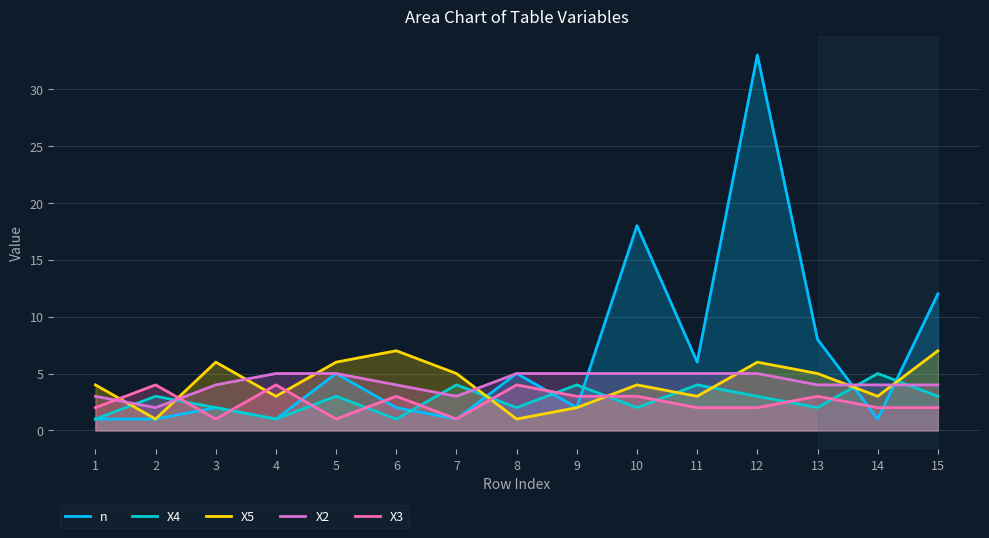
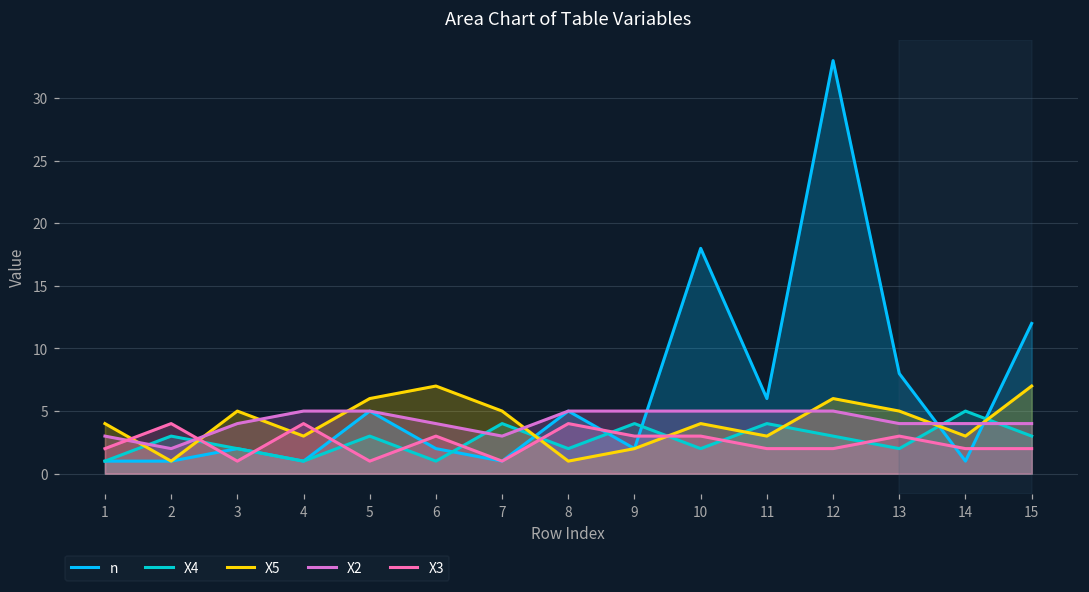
  {
    "X5": {
      "1": 4,
-     "3": 6,
+     "3": 5,
      "4": 3,
      "5": 6,
      "6": 7,
      "7": 5,
      "8": 1,
      "10": 4,
      "11": 3,
      "12": 6,
      "13": 5,
      "14": 3,
      "15": 7
    }
  }
